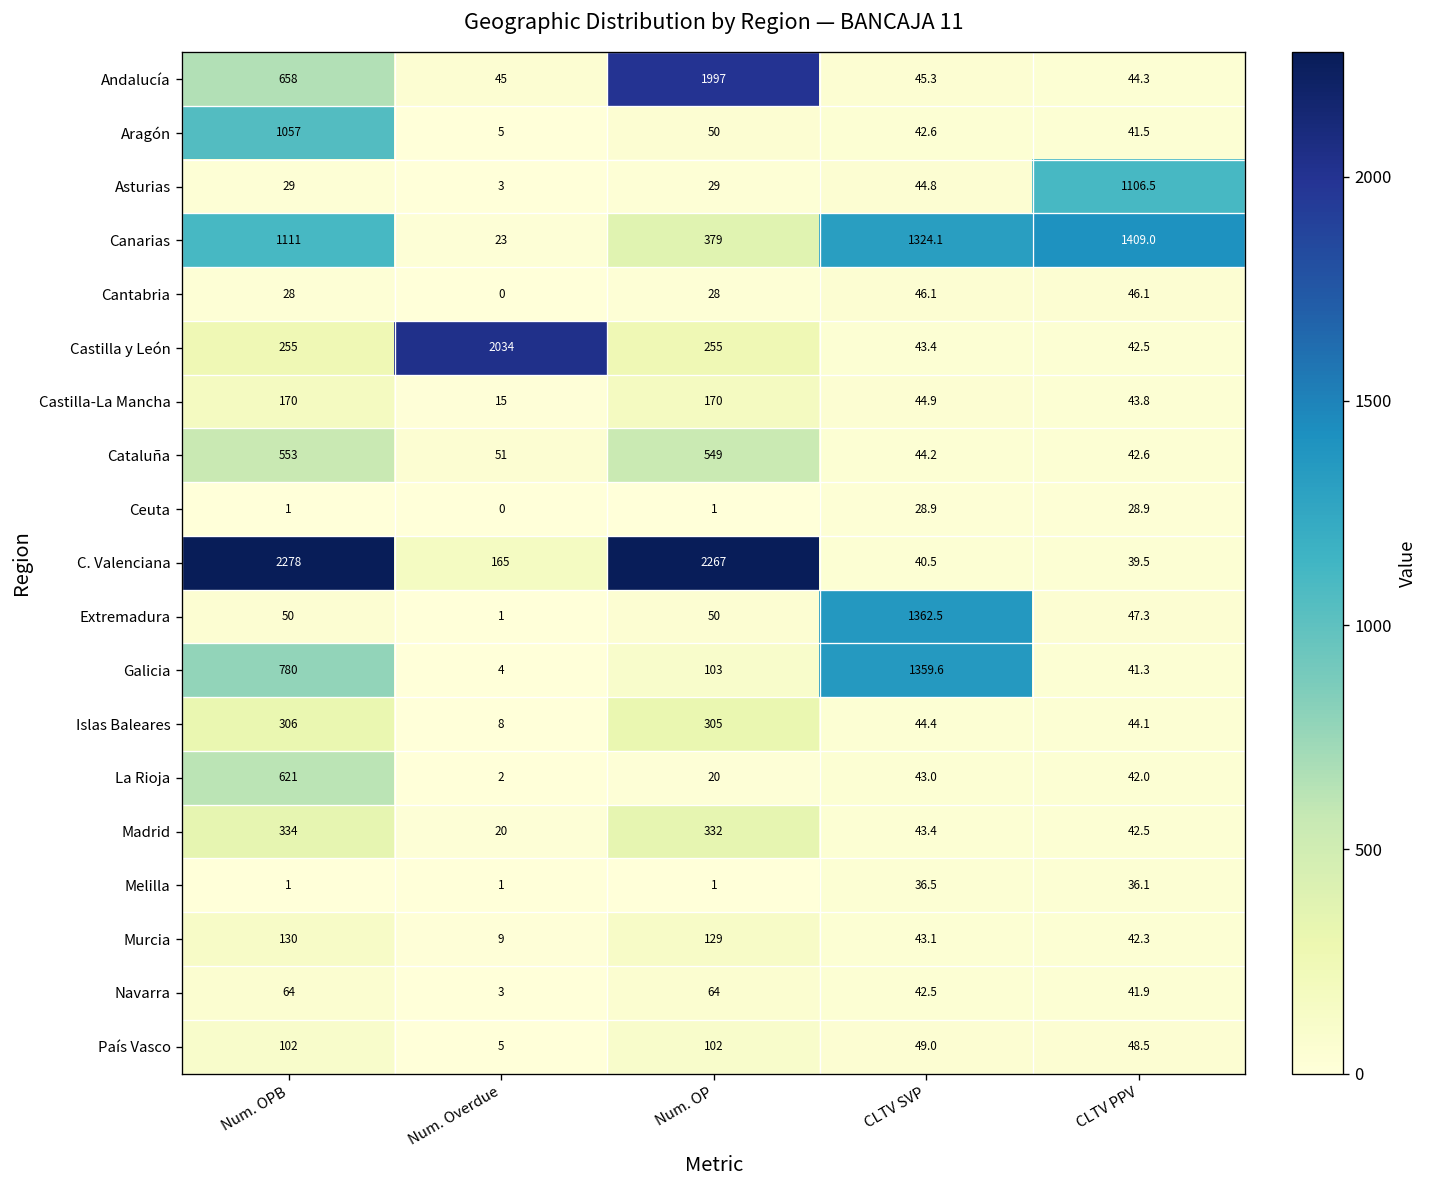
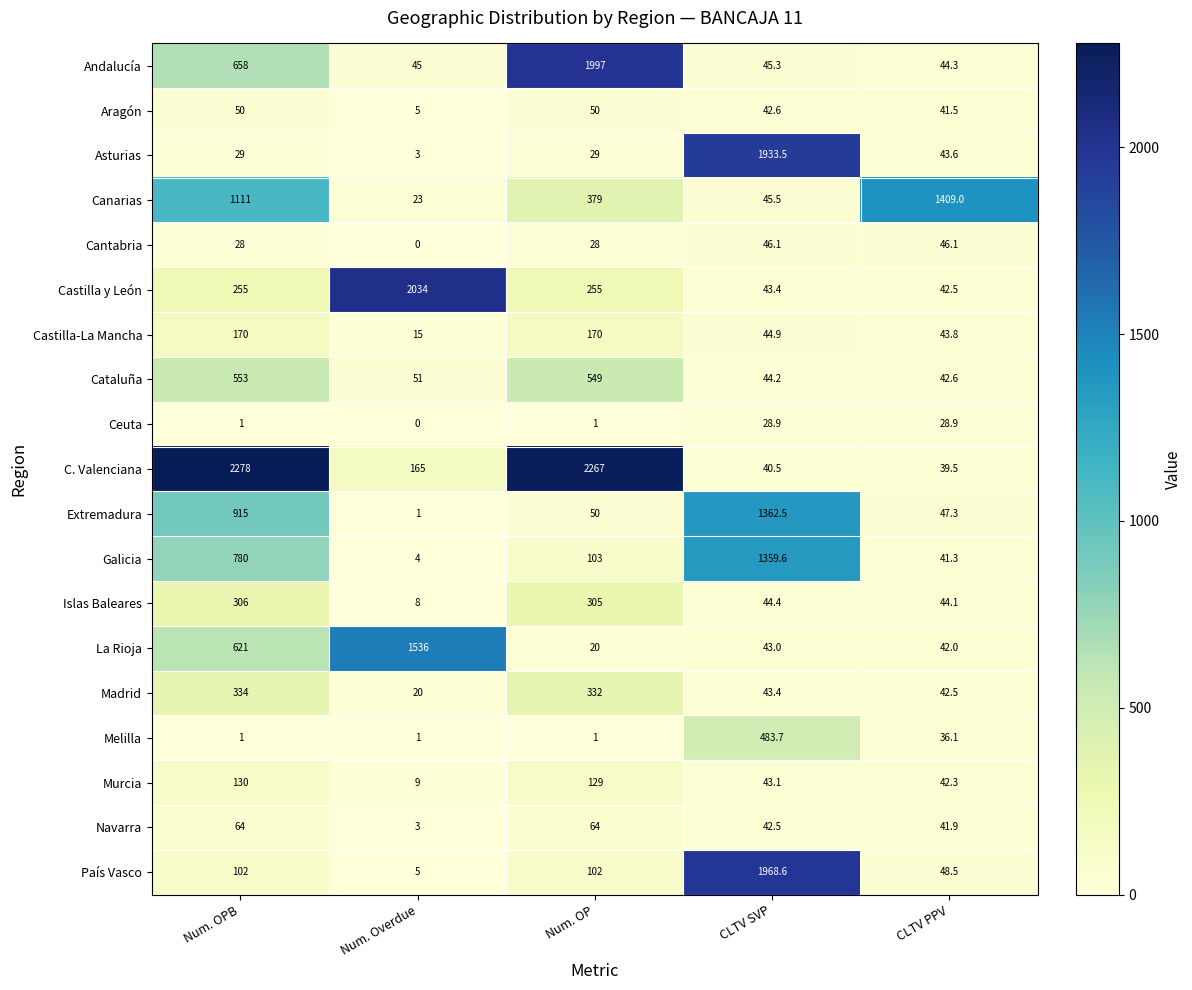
  {
    "Andalucía": {
      "Num. OPB": 658,
      "Num. Overdue": 45,
      "Num. OP": 1997,
      "CLTV SVP": 45.3,
      "CLTV PPV": 44.3
    },
    "Aragón": {
-     "Num. OPB": 1057,
+     "Num. OPB": 50,
      "Num. Overdue": 5,
      "Num. OP": 50,
      "CLTV SVP": 42.6,
      "CLTV PPV": 41.5
    },
    "Asturias": {
      "Num. OPB": 29,
      "Num. Overdue": 3,
      "Num. OP": 29,
-     "CLTV SVP": 44.8,
-     "CLTV PPV": 1106.5
+     "CLTV SVP": 1933.5,
+     "CLTV PPV": 43.6
    },
    "Canarias": {
      "Num. OPB": 1111,
      "Num. Overdue": 23,
      "Num. OP": 379,
-     "CLTV SVP": 1324.1,
+     "CLTV SVP": 45.5,
      "CLTV PPV": 1409.0
    },
    "Cantabria": {
      "Num. OPB": 28,
      "Num. Overdue": 0,
      "Num. OP": 28,
      "CLTV SVP": 46.1,
      "CLTV PPV": 46.1
    },
    "Castilla y León": {
      "Num. OPB": 255,
      "Num. Overdue": 2034,
      "Num. OP": 255,
      "CLTV SVP": 43.4,
      "CLTV PPV": 42.5
    },
    "Castilla-La Mancha": {
      "Num. OPB": 170,
      "Num. Overdue": 15,
      "Num. OP": 170,
      "CLTV SVP": 44.9,
      "CLTV PPV": 43.8
    },
    "Cataluña": {
      "Num. OPB": 553,
      "Num. Overdue": 51,
      "Num. OP": 549,
      "CLTV SVP": 44.2,
      "CLTV PPV": 42.6
    },
    "Ceuta": {
      "Num. OPB": 1,
      "Num. Overdue": 0,
      "Num. OP": 1,
      "CLTV SVP": 28.9,
      "CLTV PPV": 28.9
    },
    "C. Valenciana": {
      "Num. OPB": 2278,
      "Num. Overdue": 165,
      "Num. OP": 2267,
      "CLTV SVP": 40.5,
      "CLTV PPV": 39.5
    },
    "Extremadura": {
-     "Num. OPB": 50,
+     "Num. OPB": 915,
      "Num. Overdue": 1,
      "Num. OP": 50,
      "CLTV SVP": 1362.5,
      "CLTV PPV": 47.3
    },
    "Galicia": {
      "Num. OPB": 780,
      "Num. Overdue": 4,
      "Num. OP": 103,
      "CLTV SVP": 1359.6,
      "CLTV PPV": 41.3
    },
    "Islas Baleares": {
      "Num. OPB": 306,
      "Num. Overdue": 8,
      "Num. OP": 305,
      "CLTV SVP": 44.4,
      "CLTV PPV": 44.1
    },
    "La Rioja": {
      "Num. OPB": 621,
-     "Num. Overdue": 2,
+     "Num. Overdue": 1536,
      "Num. OP": 20,
      "CLTV SVP": 43.0,
      "CLTV PPV": 42.0
    },
    "Madrid": {
      "Num. OPB": 334,
      "Num. Overdue": 20,
      "Num. OP": 332,
      "CLTV SVP": 43.4,
      "CLTV PPV": 42.5
    },
    "Melilla": {
      "Num. OPB": 1,
      "Num. Overdue": 1,
      "Num. OP": 1,
-     "CLTV SVP": 36.5,
+     "CLTV SVP": 483.7,
      "CLTV PPV": 36.1
    },
    "Murcia": {
      "Num. OPB": 130,
      "Num. Overdue": 9,
      "Num. OP": 129,
      "CLTV SVP": 43.1,
      "CLTV PPV": 42.3
    },
    "Navarra": {
      "Num. OPB": 64,
      "Num. Overdue": 3,
      "Num. OP": 64,
      "CLTV SVP": 42.5,
      "CLTV PPV": 41.9
    },
    "País Vasco": {
      "Num. OPB": 102,
      "Num. Overdue": 5,
      "Num. OP": 102,
-     "CLTV SVP": 49.0,
+     "CLTV SVP": 1968.6,
      "CLTV PPV": 48.5
    }
  }
